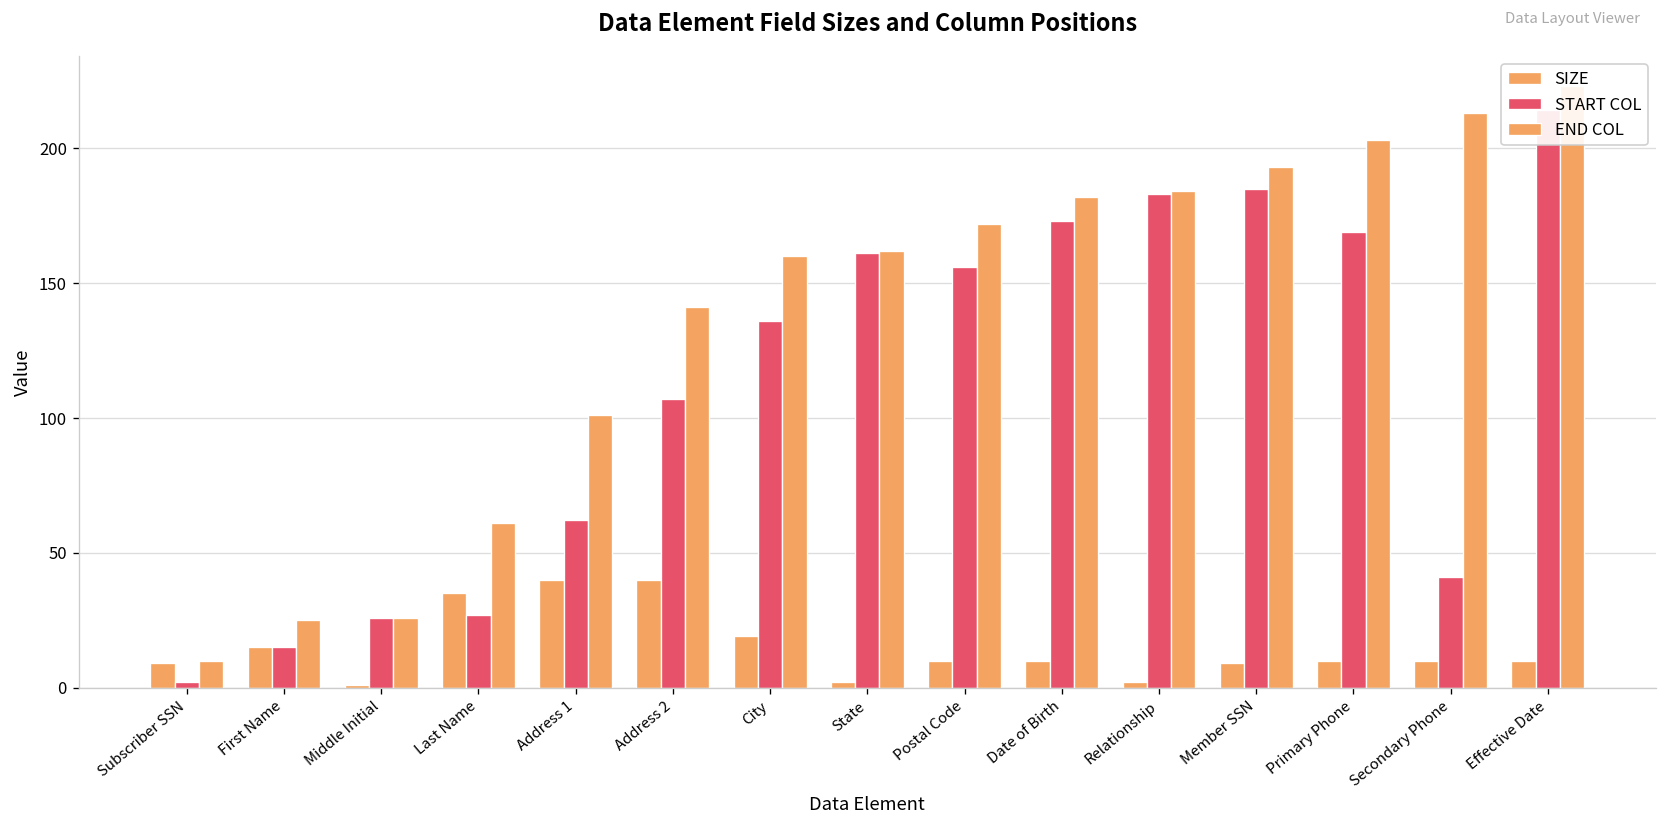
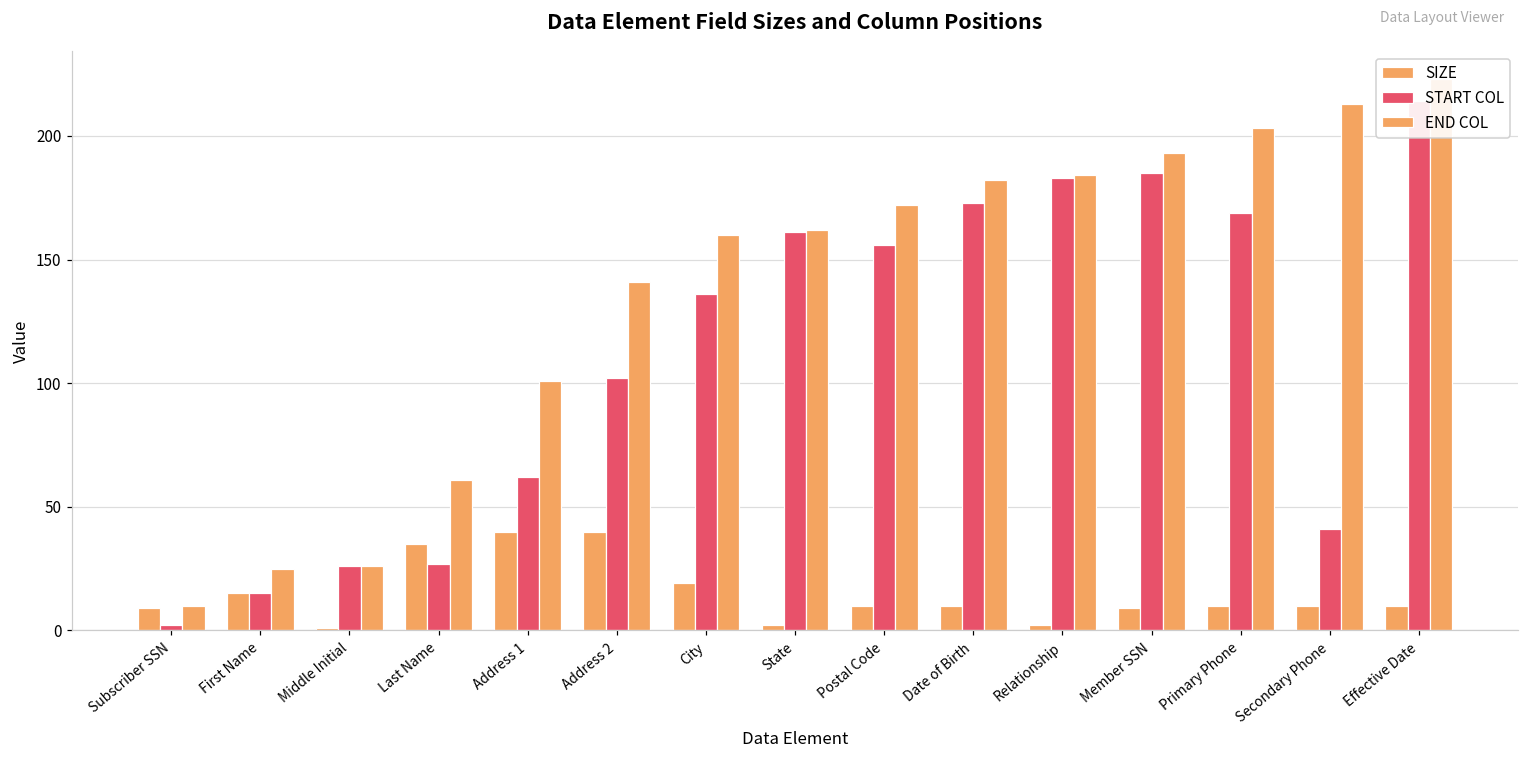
  {
    "START COL": {
      "Subscriber SSN": 2,
      "First Name": 15,
      "Middle Initial": 26,
      "Last Name": 27,
      "Address 1": 62,
-     "Address 2": 107,
+     "Address 2": 102,
      "City": 136,
      "State": 161,
      "Postal Code": 156,
      "Date of Birth": 173,
      "Relationship": 183,
      "Member SSN": 185,
      "Primary Phone": 169,
      "Secondary Phone": 41
    }
  }
